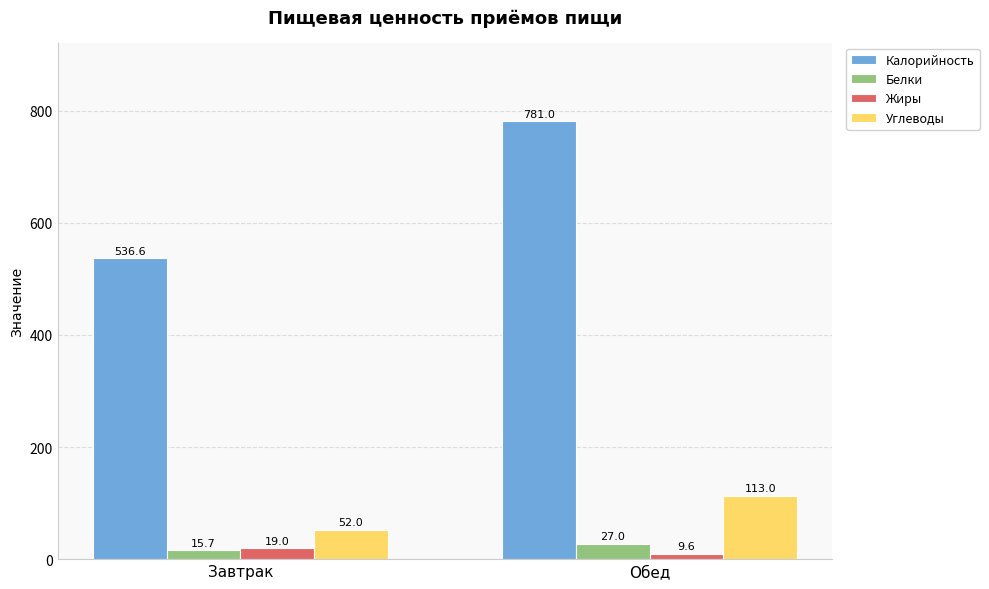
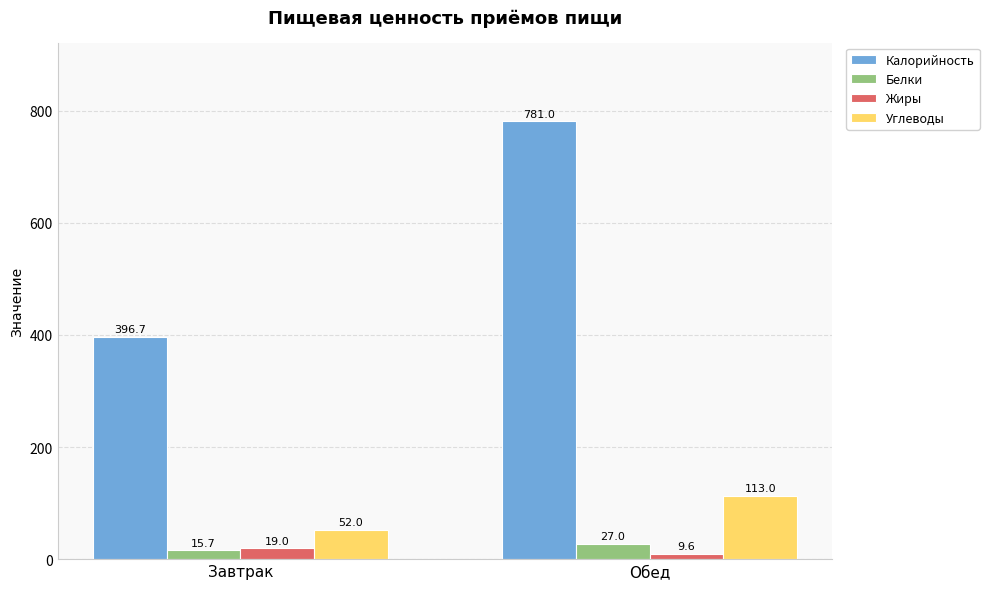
  {
    "Калорийность": {
-     "Завтрак": 536.6,
+     "Завтрак": 396.7,
      "Обед": 781.0
    },
    "Белки": {
      "Завтрак": 15.7,
      "Обед": 27.0
    },
    "Жиры": {
      "Завтрак": 19.0,
      "Обед": 9.6
    },
    "Углеводы": {
      "Завтрак": 52.0,
      "Обед": 113.0
    }
  }
